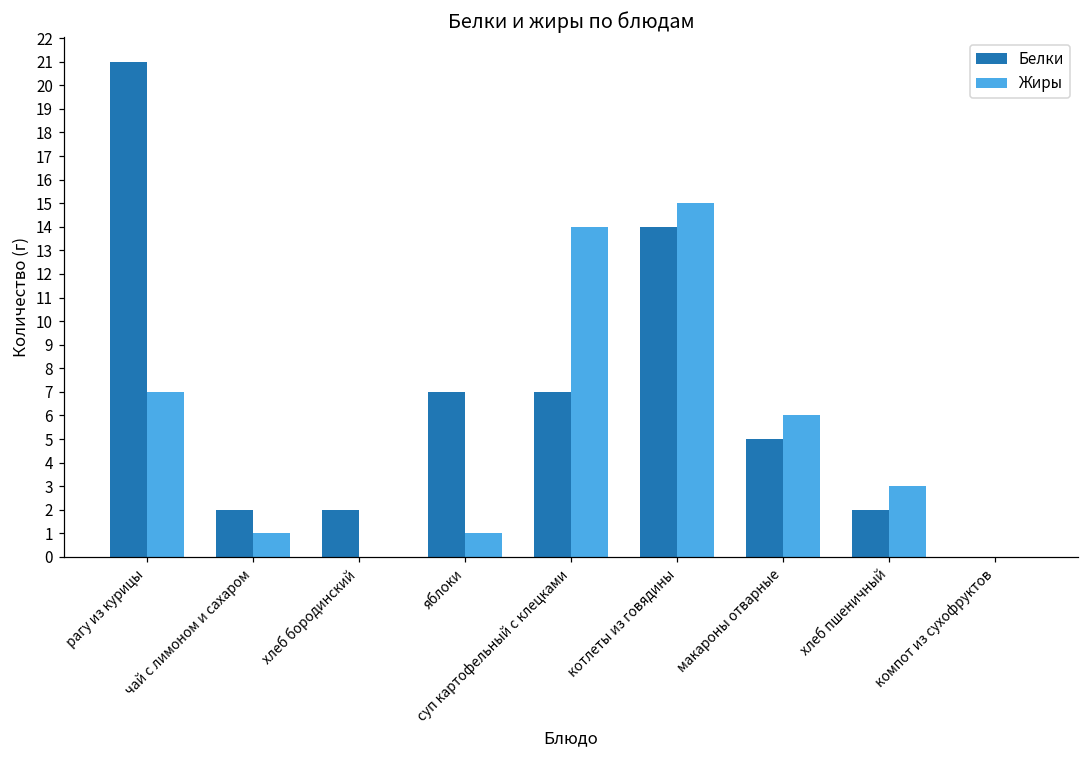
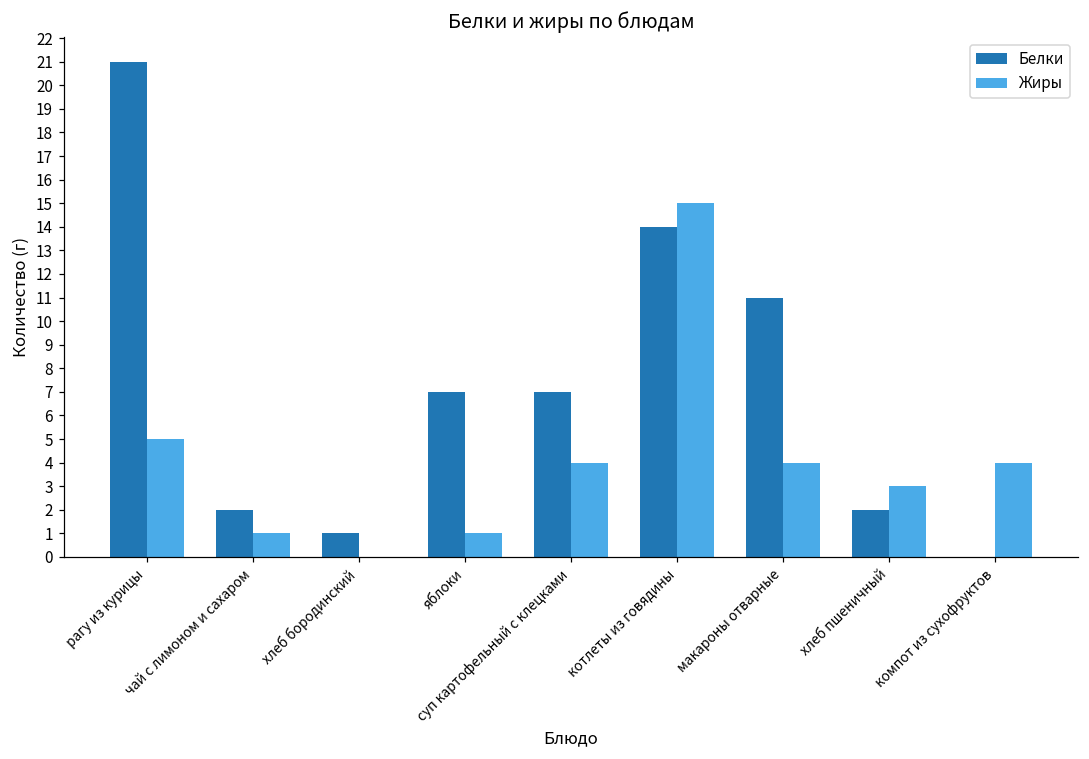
  {
    "Белки": {
      "рагу из курицы": 21,
      "чай с лимоном и сахаром": 2,
-     "хлеб бородинский": 2,
+     "хлеб бородинский": 1,
      "яблоки": 7,
      "суп картофельный с клецками": 7,
      "котлеты из говядины": 14,
-     "макароны отварные": 5,
+     "макароны отварные": 11,
      "хлеб пшеничный": 2,
      "компот из сухофруктов": 0
    },
    "Жиры": {
-     "рагу из курицы": 7,
+     "рагу из курицы": 5,
      "чай с лимоном и сахаром": 1,
      "хлеб бородинский": 0,
      "яблоки": 1,
-     "суп картофельный с клецками": 14,
+     "суп картофельный с клецками": 4,
      "котлеты из говядины": 15,
-     "макароны отварные": 6,
+     "макароны отварные": 4,
      "хлеб пшеничный": 3,
-     "компот из сухофруктов": 0
+     "компот из сухофруктов": 4
    }
  }
